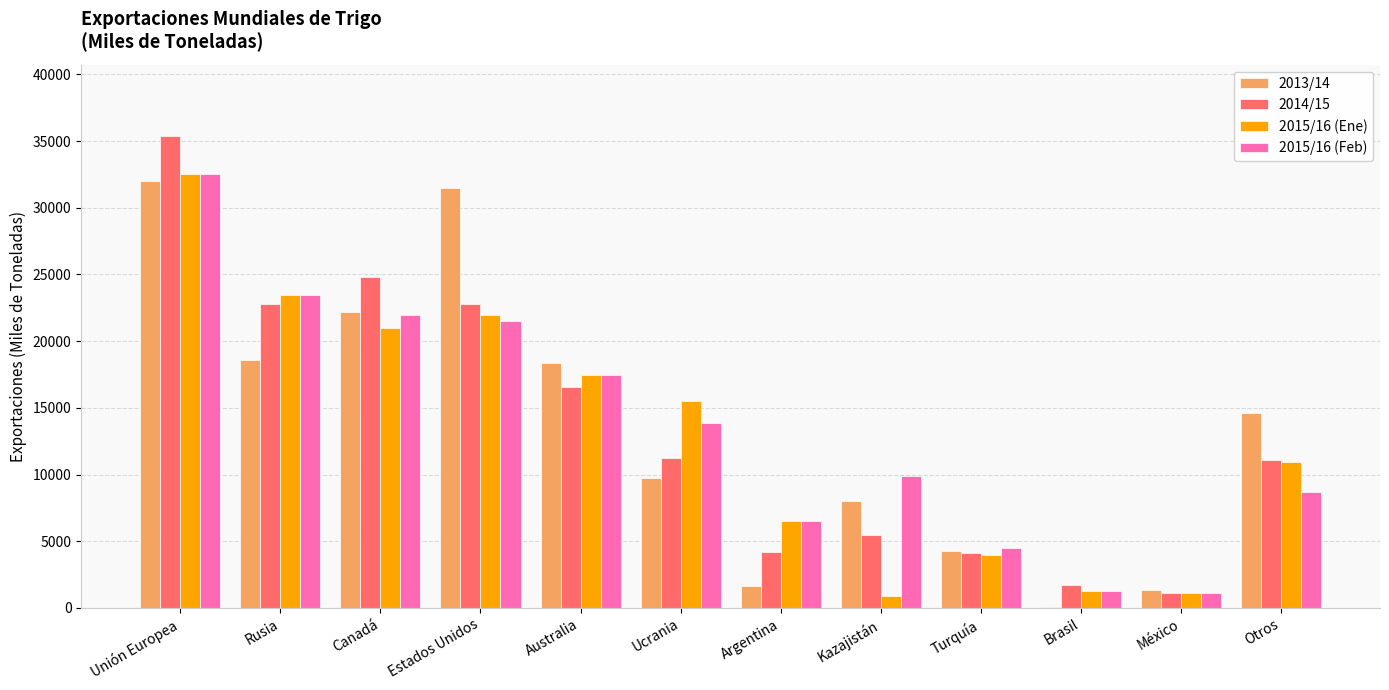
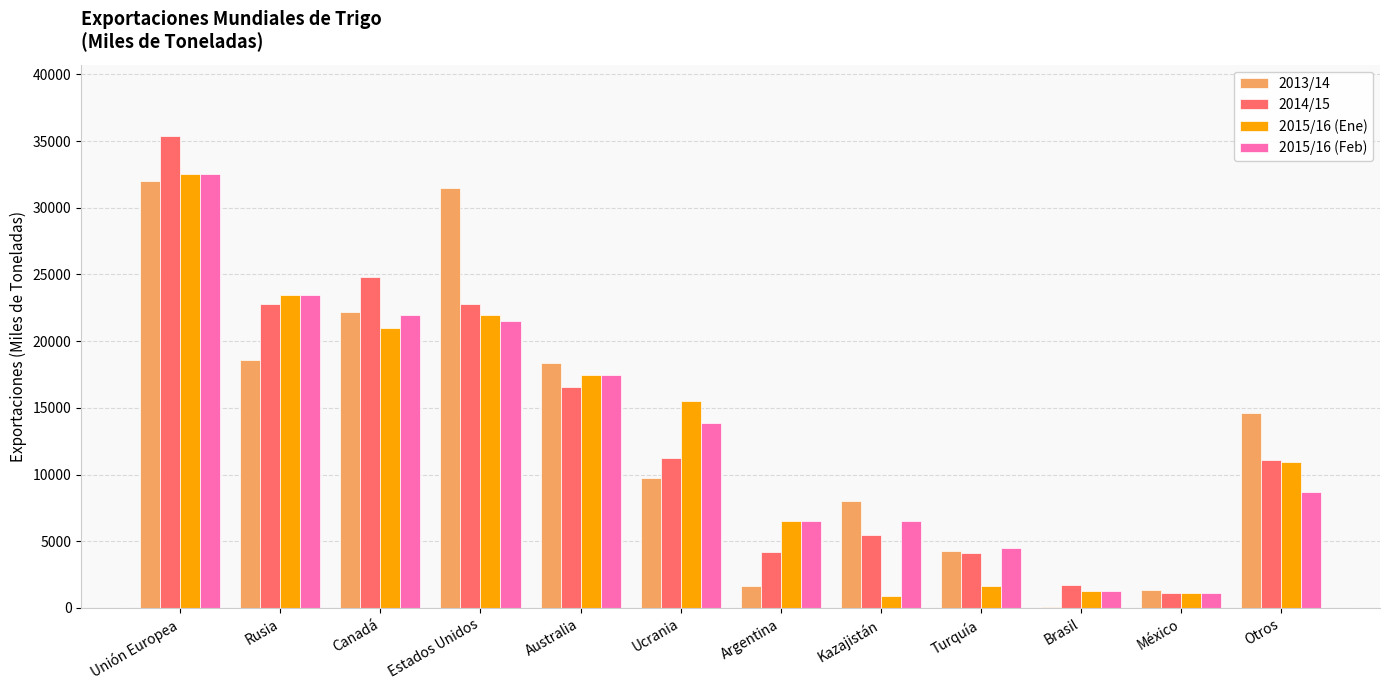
  {
    "2015/16 (Ene)": {
      "Unión Europea": 32500,
      "Rusia": 23500,
      "Canadá": 21000,
      "Estados Unidos": 22000,
      "Australia": 17500,
      "Ucrania": 15500,
      "Argentina": 6500,
      "Kazajistán": 900,
-     "Turquía": 4000,
+     "Turquía": 1700,
      "Brasil": 1300,
      "México": 1100,
      "Otros": 10900
    },
    "2015/16 (Feb)": {
      "Unión Europea": 32500,
      "Rusia": 23500,
      "Canadá": 22000,
      "Estados Unidos": 21500,
      "Australia": 17500,
      "Ucrania": 13800,
      "Argentina": 6500,
-     "Kazajistán": 9900,
+     "Kazajistán": 6500,
      "Turquía": 4500,
      "Brasil": 1300,
      "México": 1100,
      "Otros": 8700
    }
  }
